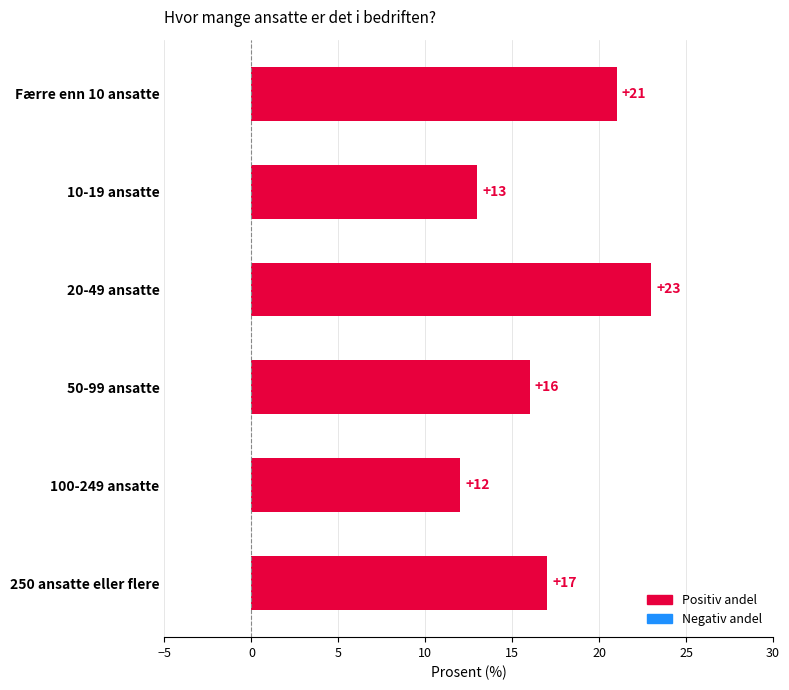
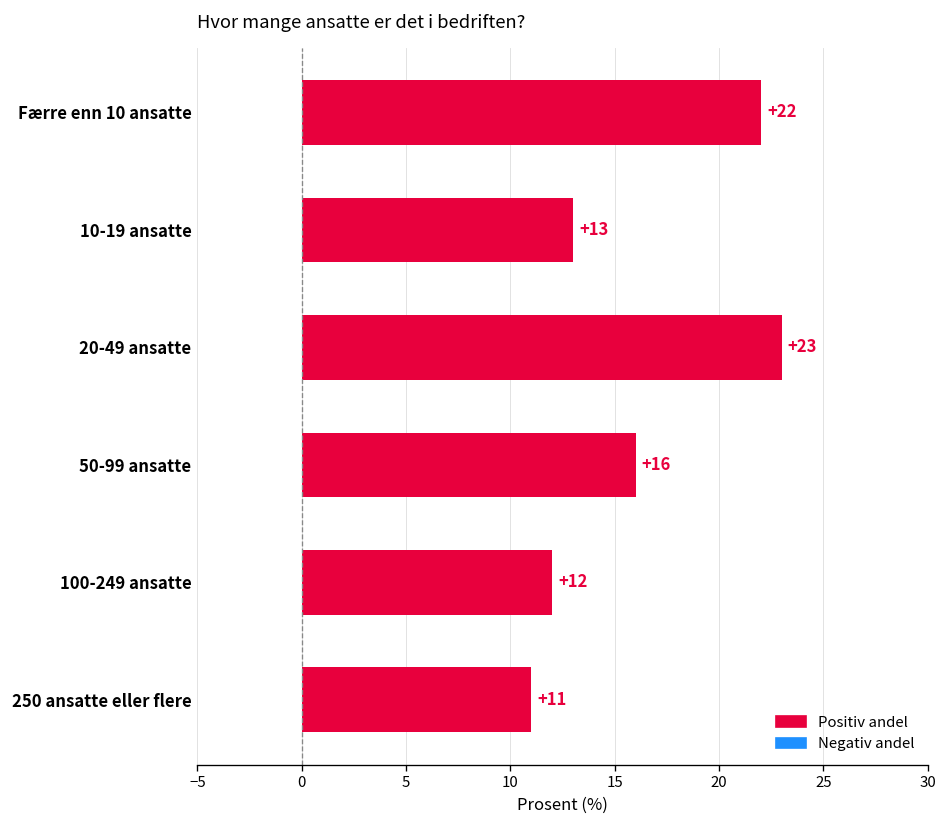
  {
-   "Færre enn 10 ansatte": "+21",
+   "Færre enn 10 ansatte": "+22",
    "10-19 ansatte": "+13",
    "20-49 ansatte": "+23",
    "50-99 ansatte": "+16",
    "100-249 ansatte": "+12",
-   "250 ansatte eller flere": "+17"
+   "250 ansatte eller flere": "+11"
  }
